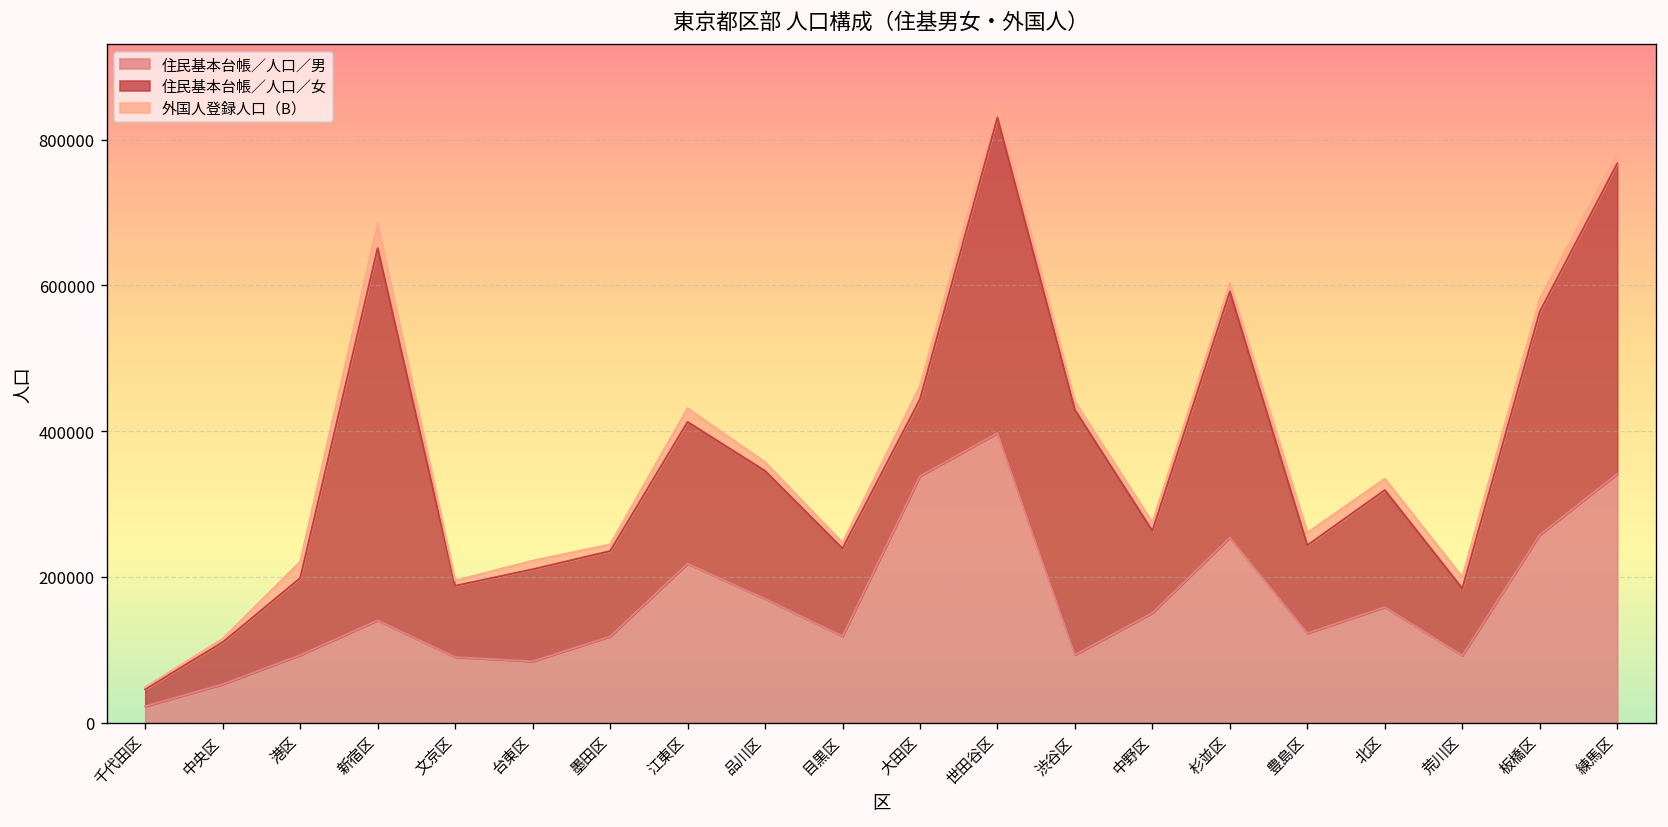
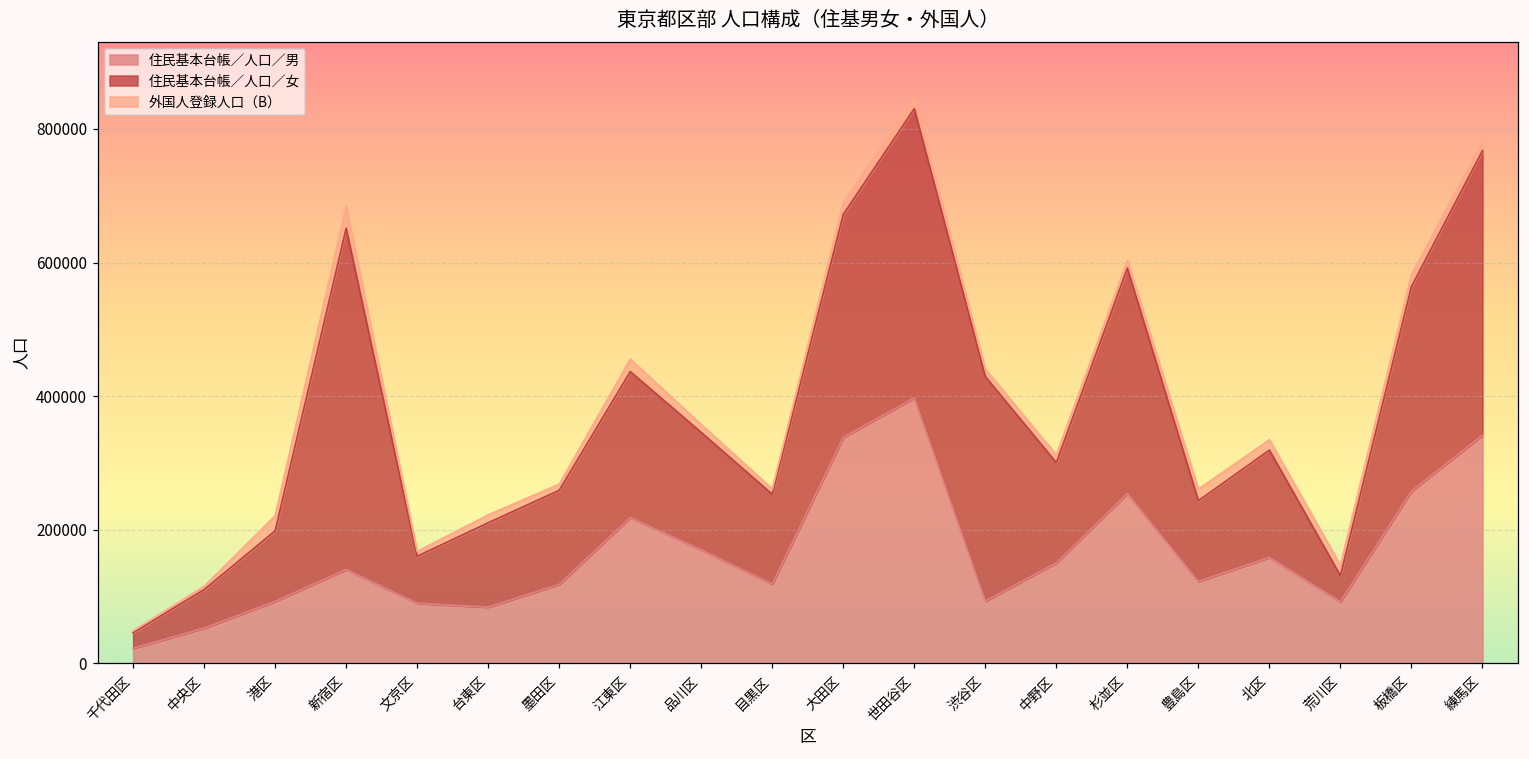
  {
    "住民基本台帳／人口／女": {
      "中央区": 60000,
      "港区": 110000,
      "新宿区": 510000,
-     "文京区": 100000,
+     "文京区": 70000,
      "台東区": 130000,
-     "墨田区": 120000,
-     "江東区": 190000,
+     "墨田区": 140000,
+     "江東区": 220000,
      "品川区": 180000,
-     "目黒区": 120000,
-     "大田区": 110000,
+     "目黒区": 130000,
+     "大田区": 330000,
      "世田谷区": 430000,
      "渋谷区": 340000,
-     "中野区": 110000,
+     "中野区": 150000,
      "杉並区": 340000,
      "豊島区": 120000,
      "北区": 160000,
-     "荒川区": 90000,
+     "荒川区": 40000,
      "板橋区": 310000,
      "練馬区": 430000
    }
  }
